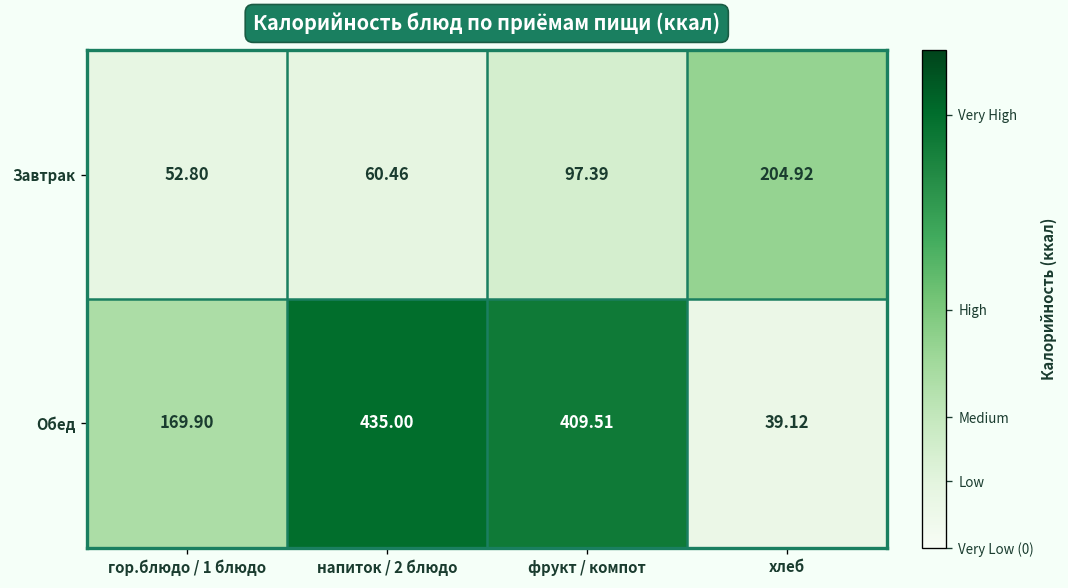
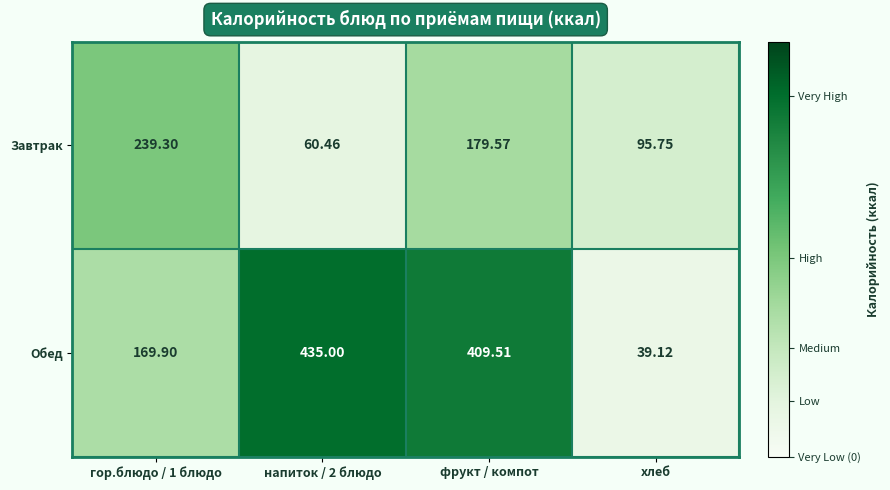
  {
    "Завтрак": {
-     "гор.блюдо / 1 блюдо": 52.80,
+     "гор.блюдо / 1 блюдо": 239.30,
      "напиток / 2 блюдо": 60.46,
-     "фрукт / компот": 97.39,
-     "хлеб": 204.92
+     "фрукт / компот": 179.57,
+     "хлеб": 95.75
    },
    "Обед": {
      "гор.блюдо / 1 блюдо": 169.90,
      "напиток / 2 блюдо": 435.00,
      "фрукт / компот": 409.51,
      "хлеб": 39.12
    }
  }
